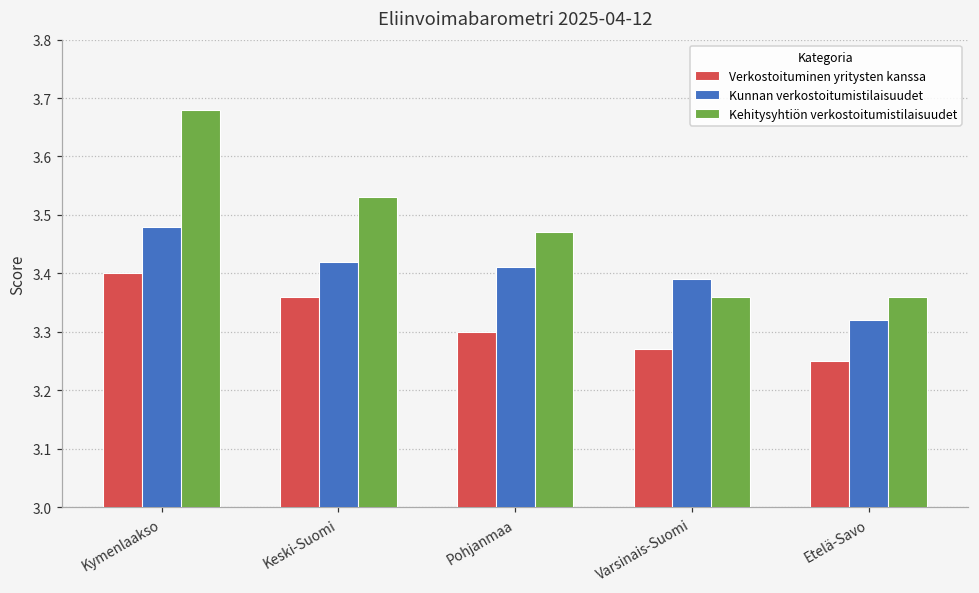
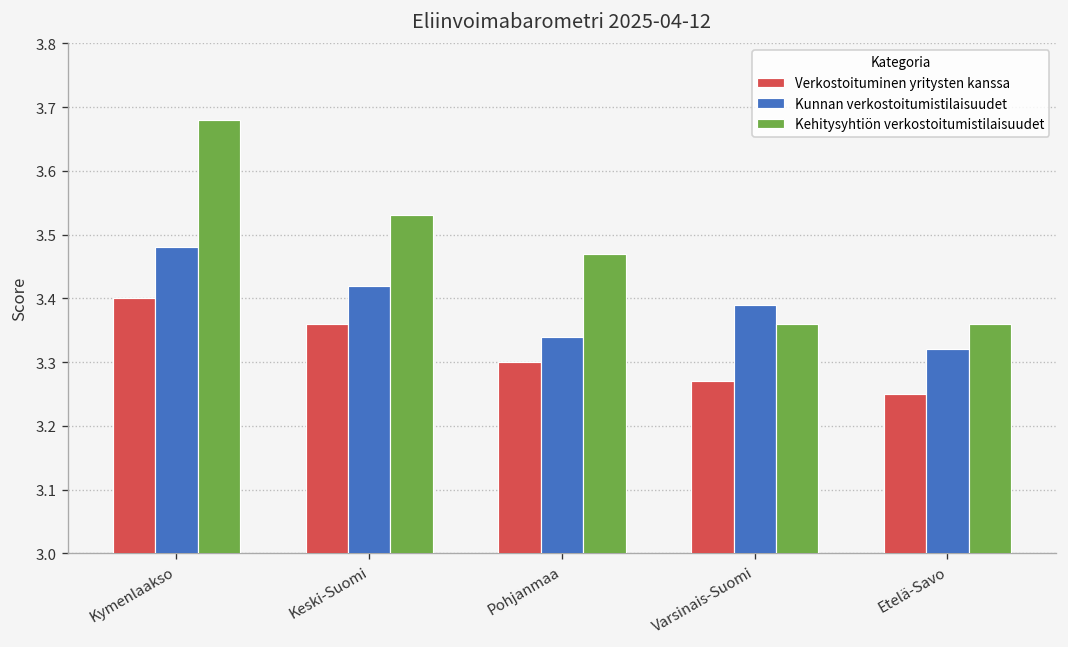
  {
    "Verkostoituminen yritysten kanssa": {
      "Kymenlaakso": 3.40,
      "Keski-Suomi": 3.36,
      "Pohjanmaa": 3.30,
      "Varsinais-Suomi": 3.27,
      "Etelä-Savo": 3.25
    },
    "Kunnan verkostoitumistilaisuudet": {
      "Kymenlaakso": 3.48,
      "Keski-Suomi": 3.42,
-     "Pohjanmaa": 3.41,
+     "Pohjanmaa": 3.34,
      "Varsinais-Suomi": 3.39,
      "Etelä-Savo": 3.32
    },
    "Kehitysyhtiön verkostoitumistilaisuudet": {
      "Kymenlaakso": 3.68,
      "Keski-Suomi": 3.53,
      "Pohjanmaa": 3.47,
      "Varsinais-Suomi": 3.36,
      "Etelä-Savo": 3.36
    }
  }
